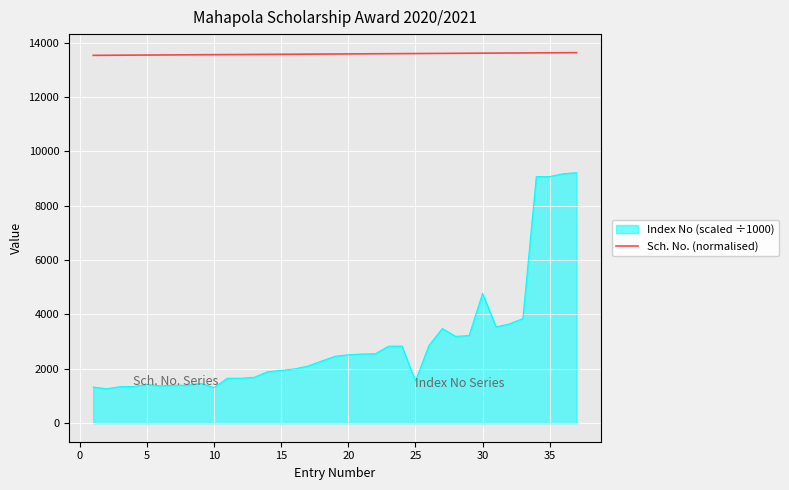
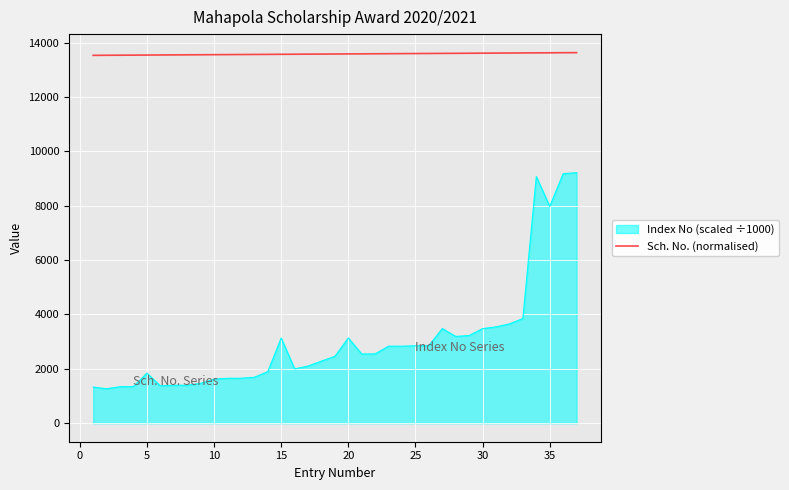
  {
    "Index No (scaled ÷1000)": {
-     "5": 1400,
-     "10": 1300,
-     "15": 1900,
-     "20": 2500,
-     "25": 1500,
-     "30": 4800,
-     "35": 9100
+     "5": 1800,
+     "10": 1600,
+     "15": 3100,
+     "20": 3100,
+     "25": 2800,
+     "30": 3500,
+     "35": 8000
    },
    "Sch. No. (normalised)": {
      "5": 13500,
      "10": 13600,
      "15": 13600,
      "20": 13600,
      "25": 13600,
      "30": 13600,
      "35": 13600
    }
  }
